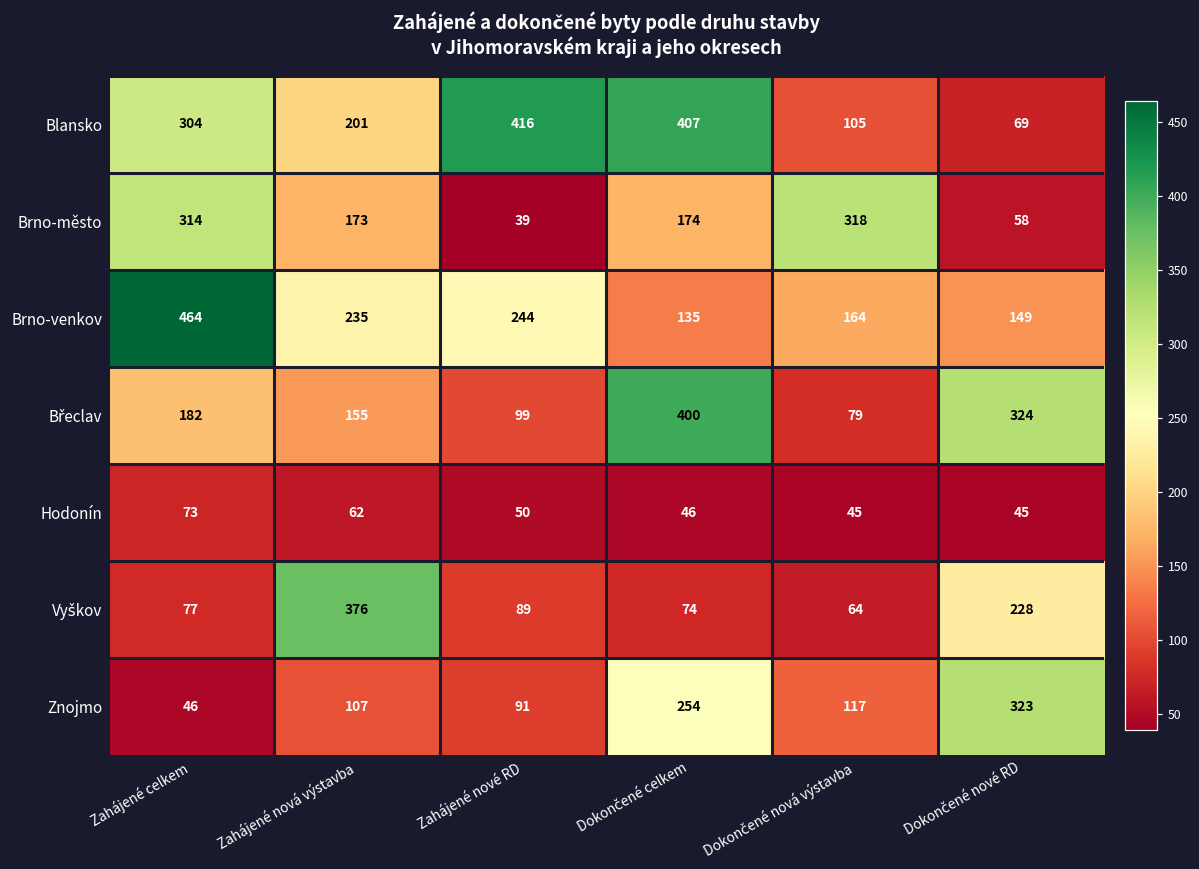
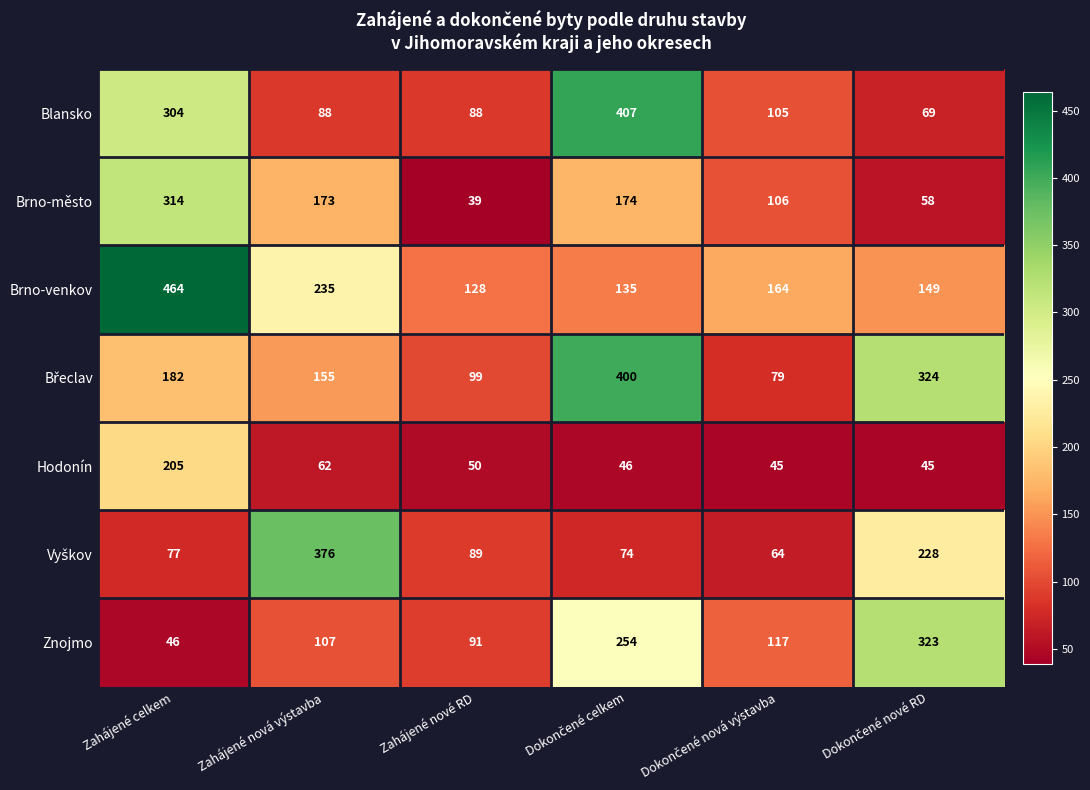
  {
    "Blansko": {
      "Zahájené celkem": 304,
-     "Zahájené nová výstavba": 201,
-     "Zahájené nové RD": 416,
+     "Zahájené nová výstavba": 88,
+     "Zahájené nové RD": 88,
      "Dokončené celkem": 407,
      "Dokončené nová výstavba": 105,
      "Dokončené nové RD": 69
    },
    "Brno-město": {
      "Zahájené celkem": 314,
      "Zahájené nová výstavba": 173,
      "Zahájené nové RD": 39,
      "Dokončené celkem": 174,
-     "Dokončené nová výstavba": 318,
+     "Dokončené nová výstavba": 106,
      "Dokončené nové RD": 58
    },
    "Brno-venkov": {
      "Zahájené celkem": 464,
      "Zahájené nová výstavba": 235,
-     "Zahájené nové RD": 244,
+     "Zahájené nové RD": 128,
      "Dokončené celkem": 135,
      "Dokončené nová výstavba": 164,
      "Dokončené nové RD": 149
    },
    "Břeclav": {
      "Zahájené celkem": 182,
      "Zahájené nová výstavba": 155,
      "Zahájené nové RD": 99,
      "Dokončené celkem": 400,
      "Dokončené nová výstavba": 79,
      "Dokončené nové RD": 324
    },
    "Hodonín": {
-     "Zahájené celkem": 73,
+     "Zahájené celkem": 205,
      "Zahájené nová výstavba": 62,
      "Zahájené nové RD": 50,
      "Dokončené celkem": 46,
      "Dokončené nová výstavba": 45,
      "Dokončené nové RD": 45
    },
    "Vyškov": {
      "Zahájené celkem": 77,
      "Zahájené nová výstavba": 376,
      "Zahájené nové RD": 89,
      "Dokončené celkem": 74,
      "Dokončené nová výstavba": 64,
      "Dokončené nové RD": 228
    },
    "Znojmo": {
      "Zahájené celkem": 46,
      "Zahájené nová výstavba": 107,
      "Zahájené nové RD": 91,
      "Dokončené celkem": 254,
      "Dokončené nová výstavba": 117,
      "Dokončené nové RD": 323
    }
  }
